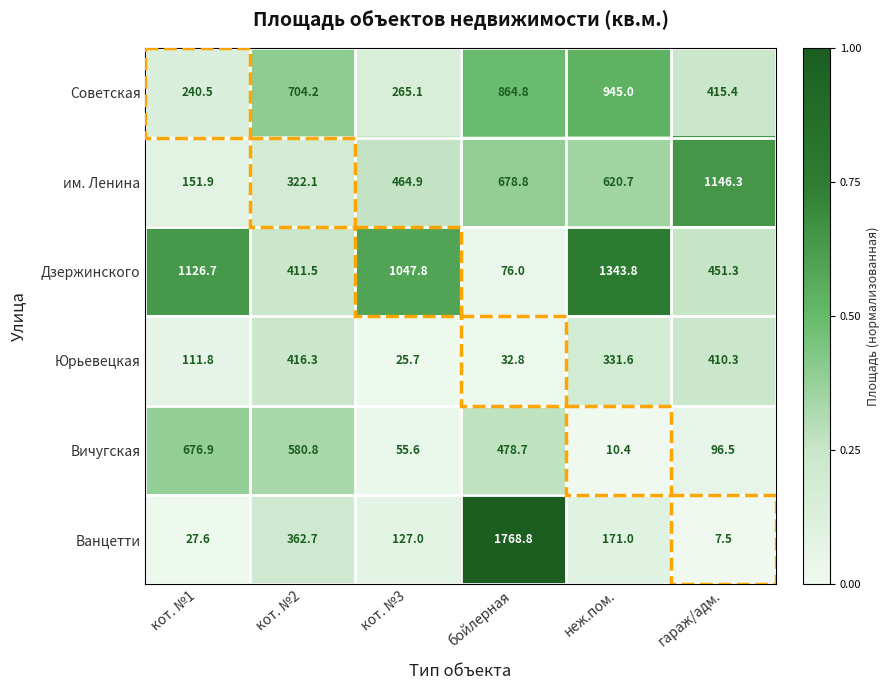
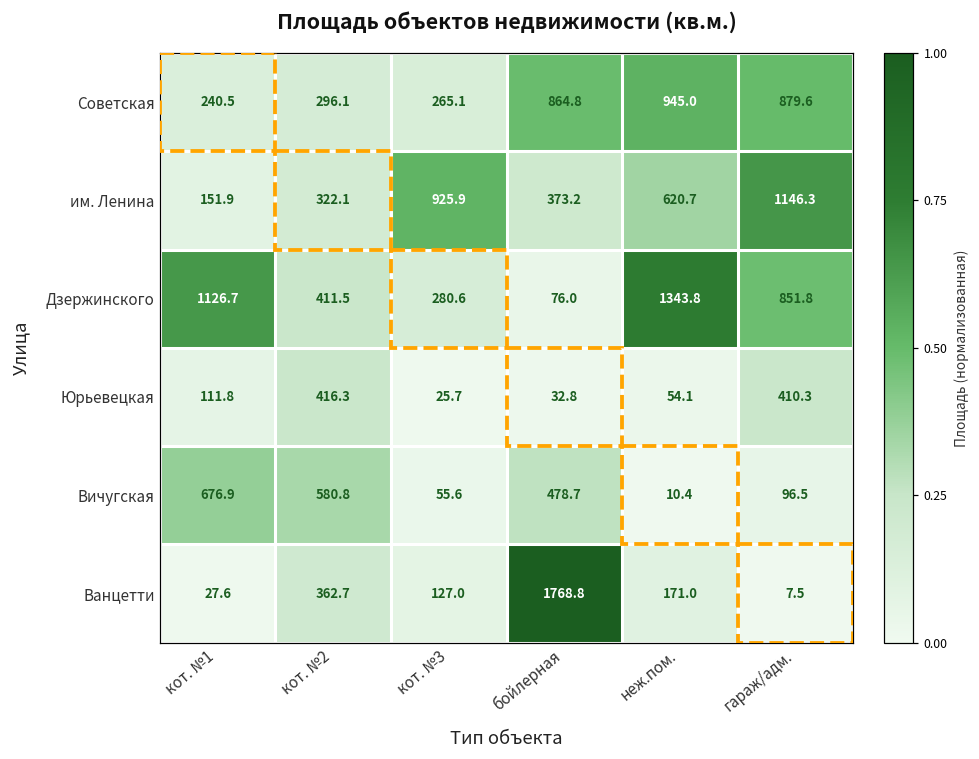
  {
    "Советская": {
      "кот. №1": 240.5,
-     "кот. №2": 704.2,
+     "кот. №2": 296.1,
      "кот. №3": 265.1,
      "бойлерная": 864.8,
      "неж.пом.": 945.0,
-     "гараж/адм.": 415.4
+     "гараж/адм.": 879.6
    },
    "им. Ленина": {
      "кот. №1": 151.9,
      "кот. №2": 322.1,
-     "кот. №3": 464.9,
-     "бойлерная": 678.8,
+     "кот. №3": 925.9,
+     "бойлерная": 373.2,
      "неж.пом.": 620.7,
      "гараж/адм.": 1146.3
    },
    "Дзержинского": {
      "кот. №1": 1126.7,
      "кот. №2": 411.5,
-     "кот. №3": 1047.8,
+     "кот. №3": 280.6,
      "бойлерная": 76.0,
      "неж.пом.": 1343.8,
-     "гараж/адм.": 451.3
+     "гараж/адм.": 851.8
    },
    "Юрьевецкая": {
      "кот. №1": 111.8,
      "кот. №2": 416.3,
      "кот. №3": 25.7,
      "бойлерная": 32.8,
-     "неж.пом.": 331.6,
+     "неж.пом.": 54.1,
      "гараж/адм.": 410.3
    },
    "Вичугская": {
      "кот. №1": 676.9,
      "кот. №2": 580.8,
      "кот. №3": 55.6,
      "бойлерная": 478.7,
      "неж.пом.": 10.4,
      "гараж/адм.": 96.5
    },
    "Ванцетти": {
      "кот. №1": 27.6,
      "кот. №2": 362.7,
      "кот. №3": 127.0,
      "бойлерная": 1768.8,
      "неж.пом.": 171.0,
      "гараж/адм.": 7.5
    }
  }
